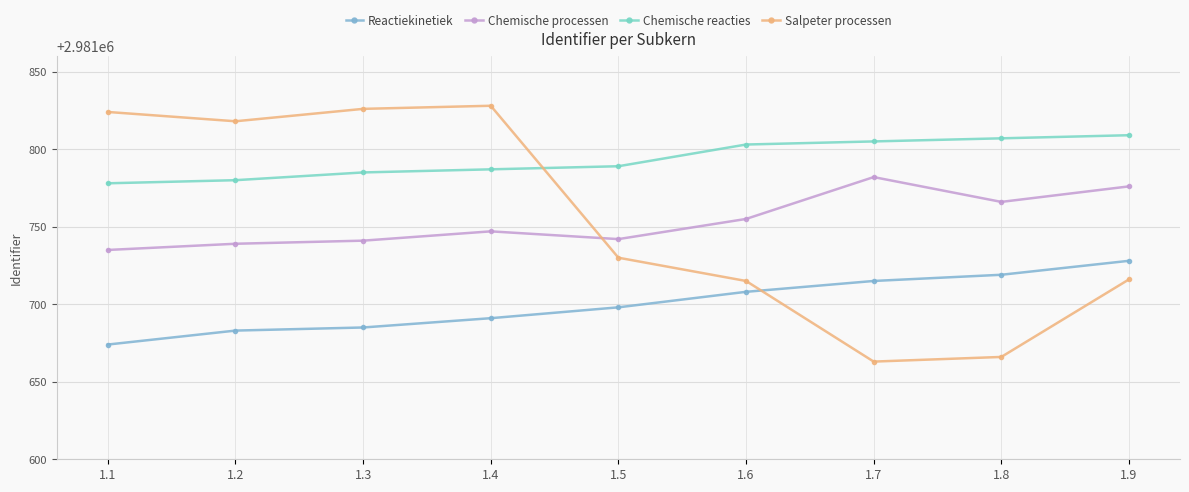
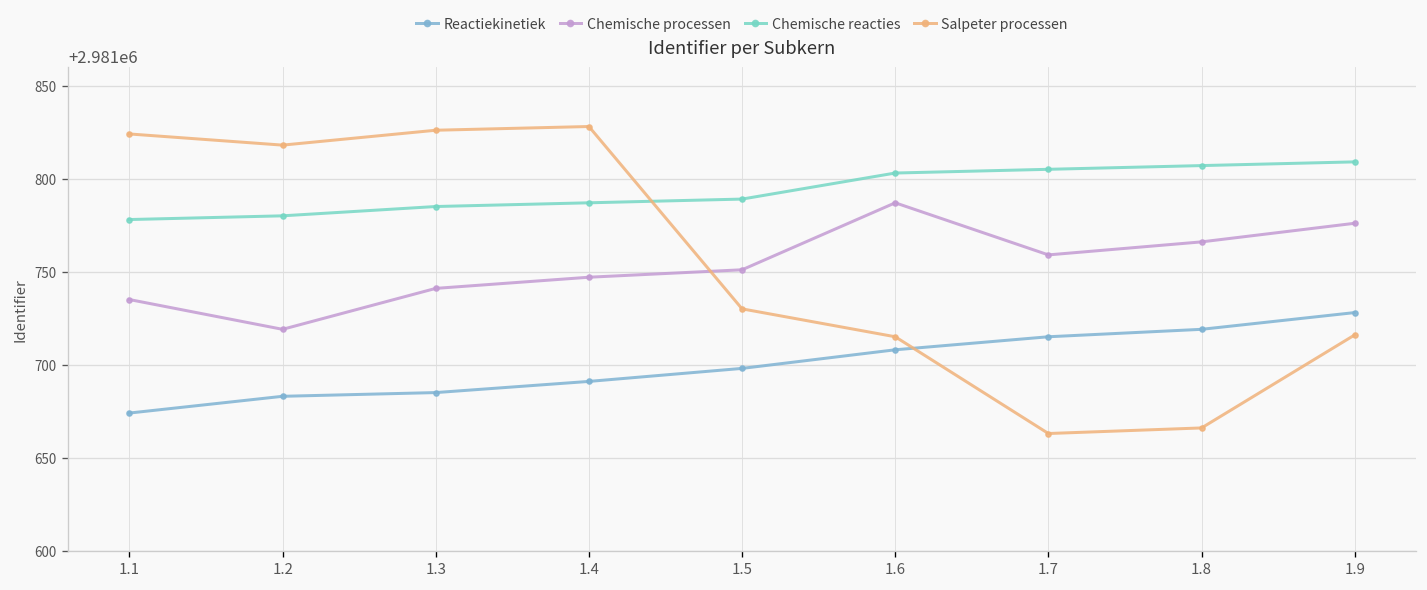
  {
    "Chemische processen": {
      "1.1": 2981735,
-     "1.2": 2981739,
+     "1.2": 2981719,
      "1.3": 2981741,
      "1.4": 2981747,
-     "1.5": 2981742,
-     "1.6": 2981755,
-     "1.7": 2981782,
+     "1.5": 2981751,
+     "1.6": 2981787,
+     "1.7": 2981759,
      "1.8": 2981766,
      "1.9": 2981776
    },
    "Salpeter processen": {
      "1.1": 2981824,
      "1.2": 2981818,
      "1.3": 2981826,
      "1.4": 2981828,
      "1.5": 2981730,
      "1.6": 2981715,
      "1.7": 2981663,
      "1.8": 2981666,
      "1.9": 2981716
    }
  }
